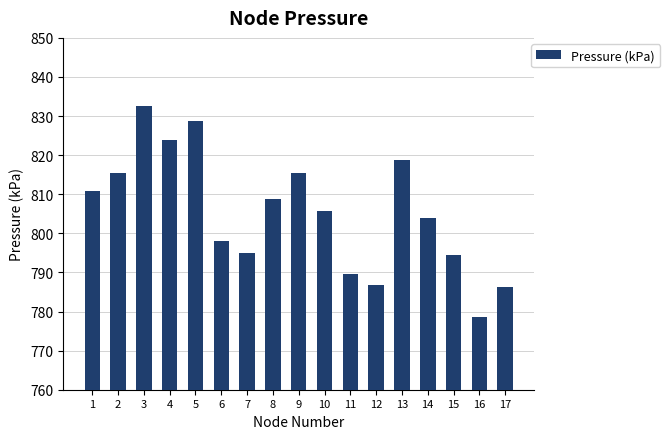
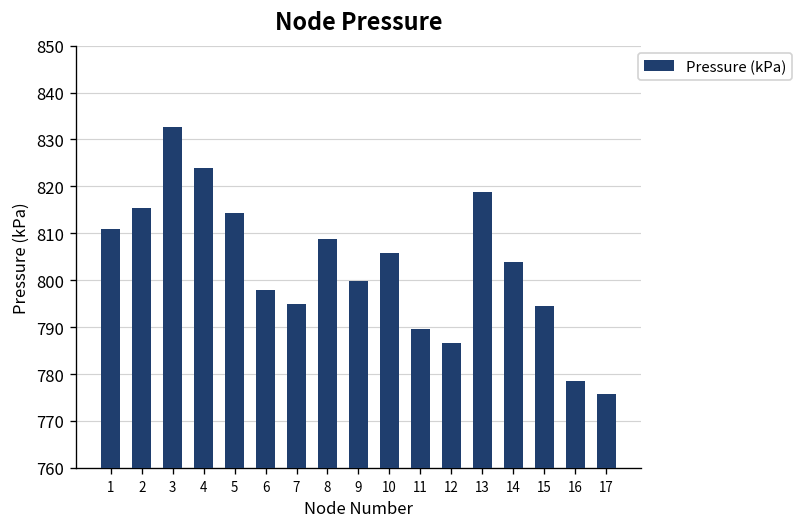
  {
    "1": 811,
    "2": 815,
    "3": 833,
    "4": 824,
-   "5": 829,
+   "5": 814,
    "6": 798,
    "7": 795,
    "8": 809,
-   "9": 815,
+   "9": 800,
    "10": 806,
    "11": 790,
    "12": 787,
    "13": 819,
    "14": 804,
    "15": 795,
    "16": 779,
-   "17": 786
+   "17": 776
  }
